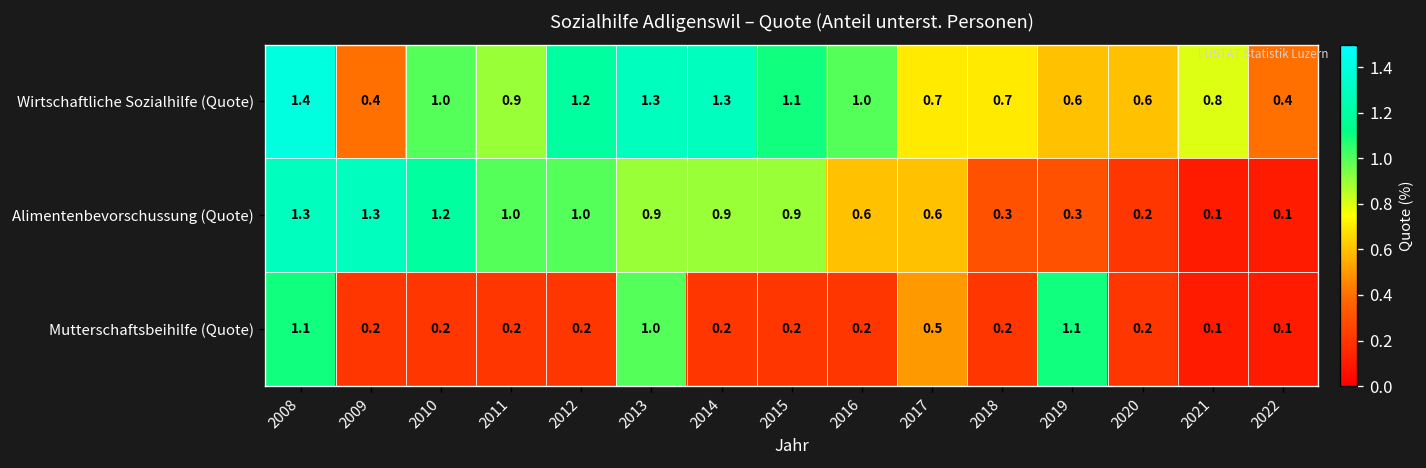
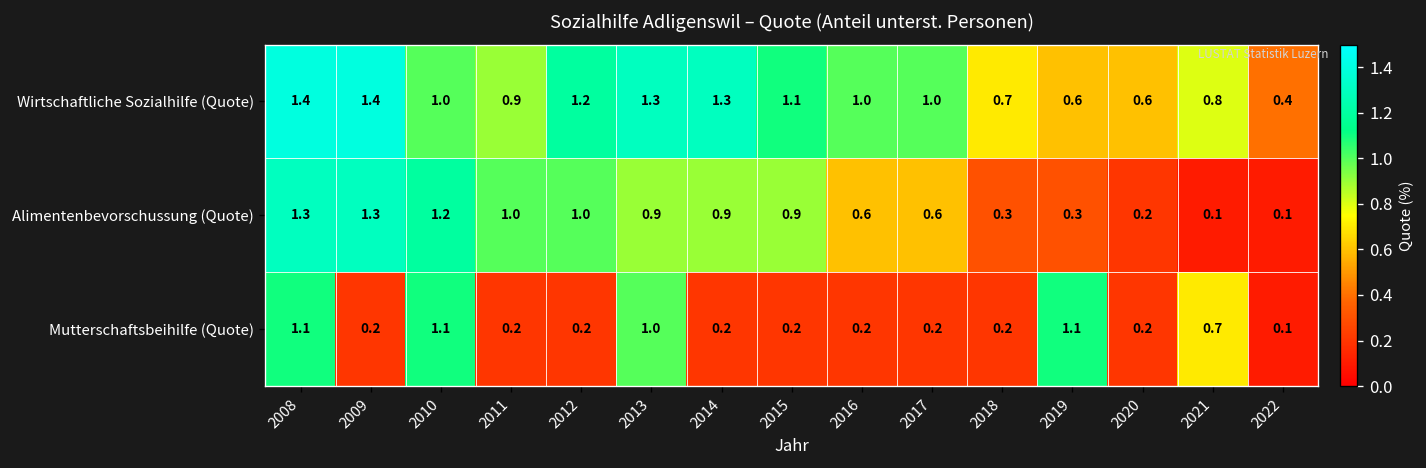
  {
    "Wirtschaftliche Sozialhilfe (Quote)": {
      "2008": 1.4,
-     "2009": 0.4,
+     "2009": 1.4,
      "2010": 1.0,
      "2011": 0.9,
      "2012": 1.2,
      "2013": 1.3,
      "2014": 1.3,
      "2015": 1.1,
      "2016": 1.0,
-     "2017": 0.7,
+     "2017": 1.0,
      "2018": 0.7,
      "2019": 0.6,
      "2020": 0.6,
      "2021": 0.8
    },
    "Alimentenbevorschussung (Quote)": {
      "2008": 1.3,
      "2009": 1.3,
      "2010": 1.2,
      "2011": 1.0,
      "2012": 1.0,
      "2013": 0.9,
      "2014": 0.9,
      "2015": 0.9,
      "2016": 0.6,
      "2017": 0.6,
      "2018": 0.3,
      "2019": 0.3,
      "2020": 0.2,
      "2021": 0.1,
      "2022": 0.1
    },
    "Mutterschaftsbeihilfe (Quote)": {
      "2008": 1.1,
      "2009": 0.2,
-     "2010": 0.2,
+     "2010": 1.1,
      "2011": 0.2,
      "2012": 0.2,
      "2013": 1.0,
      "2014": 0.2,
      "2015": 0.2,
      "2016": 0.2,
-     "2017": 0.5,
+     "2017": 0.2,
      "2018": 0.2,
      "2019": 1.1,
      "2020": 0.2,
-     "2021": 0.1,
+     "2021": 0.7,
      "2022": 0.1
    }
  }
